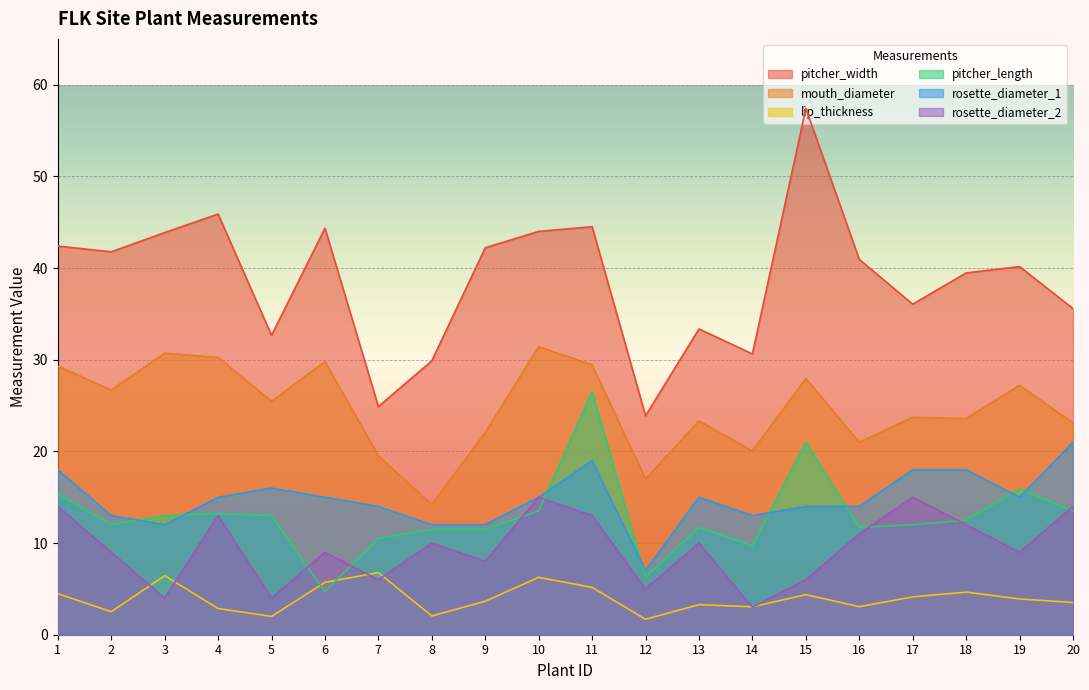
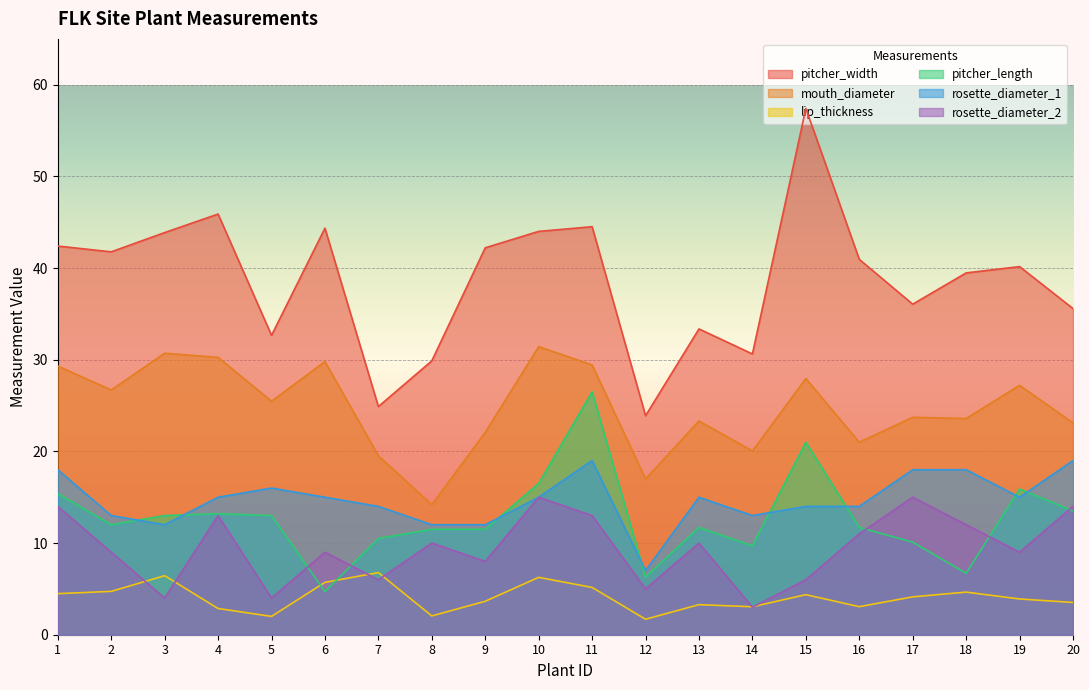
  {
    "lip_thickness": {
      "1": 4,
-     "2": 3,
+     "2": 5,
      "3": 6,
      "4": 3,
      "5": 2,
      "6": 6,
      "7": 7,
      "8": 2,
      "9": 4,
      "10": 6,
      "11": 5,
      "12": 2,
      "13": 3,
      "15": 4,
      "16": 3,
      "17": 4,
      "18": 5,
      "19": 4,
      "20": 4
    },
    "pitcher_length": {
      "1": 15,
      "2": 12,
      "3": 13,
      "5": 13,
      "6": 5,
      "7": 11,
      "8": 12,
      "9": 12,
-     "10": 14,
+     "10": 17,
      "11": 27,
      "12": 6,
      "13": 12,
      "14": 10,
      "15": 21,
      "16": 12,
-     "17": 12,
-     "18": 13,
+     "17": 10,
+     "18": 7,
      "19": 16,
      "20": 14
    },
    "rosette_diameter_1": {
      "1": 18,
      "2": 13,
      "3": 12,
      "4": 15,
      "5": 16,
      "6": 15,
      "7": 14,
      "8": 12,
      "9": 12,
      "11": 19,
      "12": 7,
      "13": 15,
      "14": 13,
      "15": 14,
      "16": 14,
      "17": 18,
      "18": 18,
      "19": 15,
-     "20": 21
+     "20": 19
    },
    "rosette_diameter_2": {
      "1": 14,
      "2": 9,
      "3": 4,
      "5": 4,
      "6": 9,
      "7": 6,
      "8": 10,
      "9": 8,
      "11": 13,
      "12": 5,
      "13": 10,
      "15": 6,
      "16": 11,
      "17": 15,
      "18": 12,
      "19": 9,
      "20": 14
    }
  }
